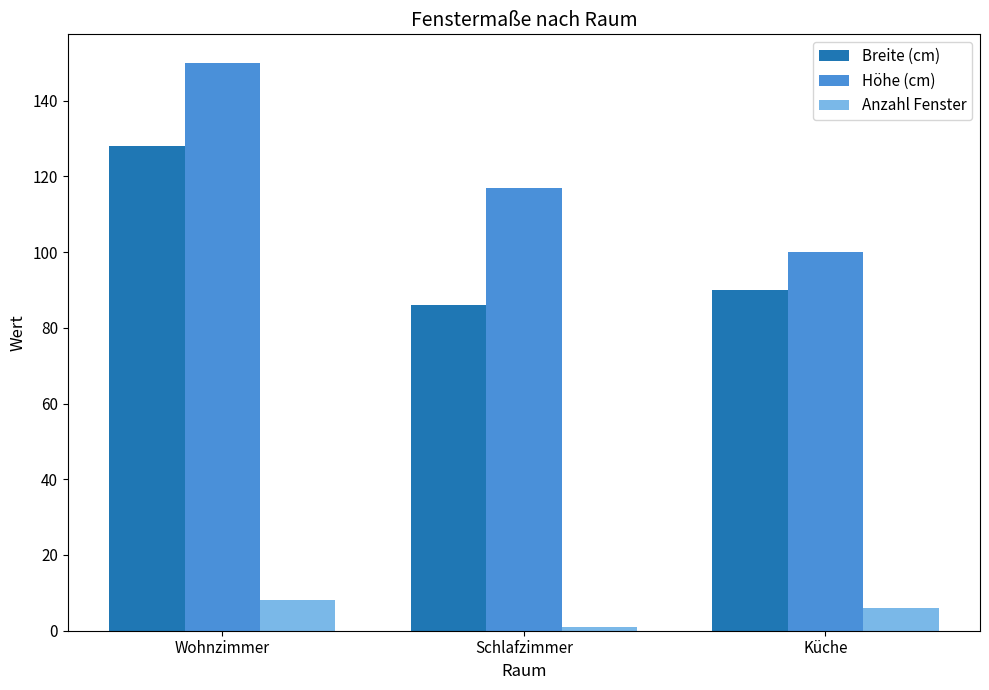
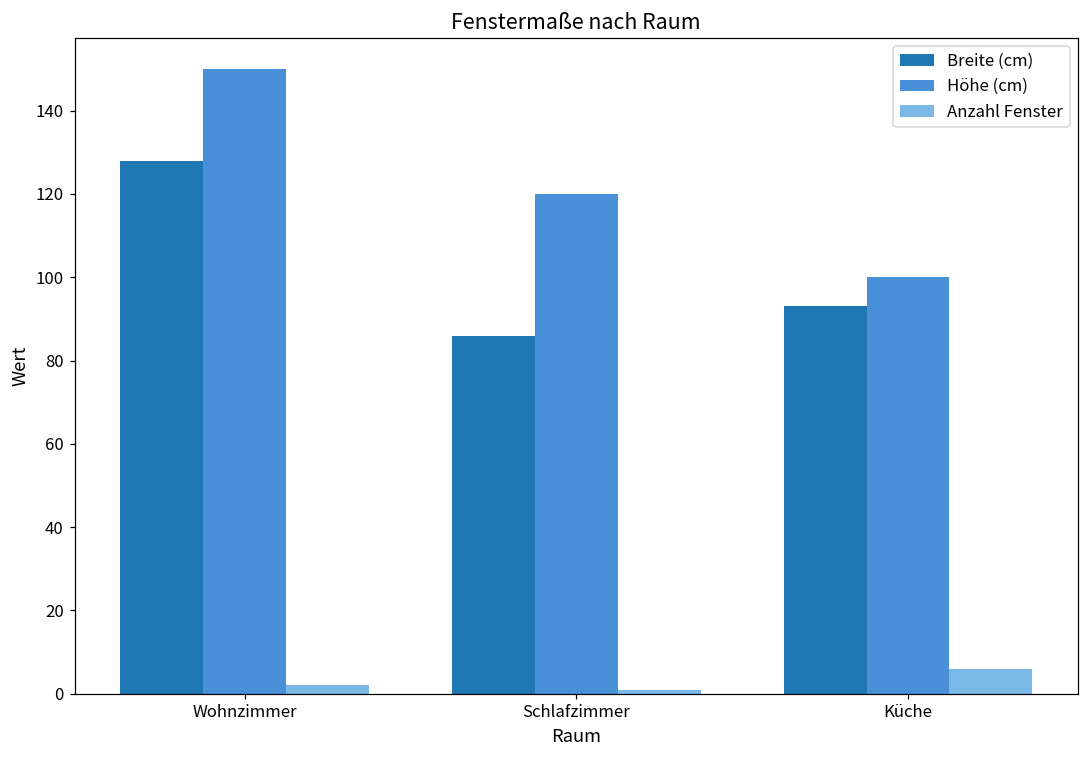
  {
    "Breite (cm)": {
      "Wohnzimmer": 128,
      "Schlafzimmer": 86,
-     "Küche": 90
+     "Küche": 93
    },
    "Höhe (cm)": {
      "Wohnzimmer": 150,
-     "Schlafzimmer": 117,
+     "Schlafzimmer": 120,
      "Küche": 100
    },
    "Anzahl Fenster": {
-     "Wohnzimmer": 8,
+     "Wohnzimmer": 2,
      "Schlafzimmer": 1,
      "Küche": 6
    }
  }
